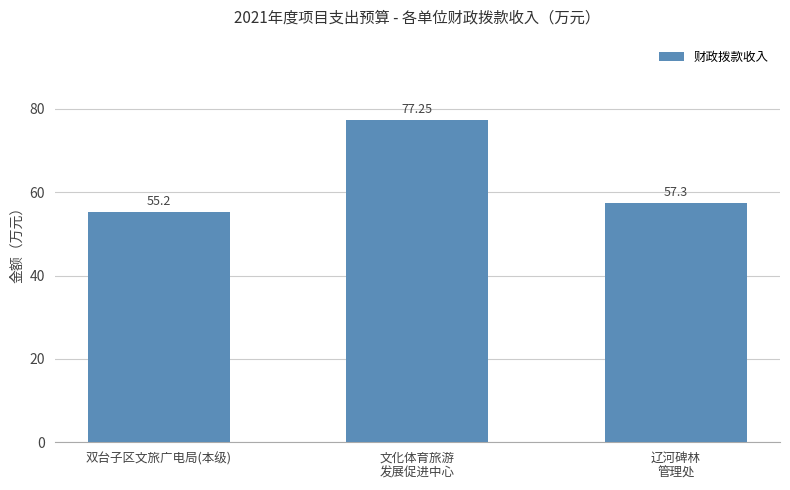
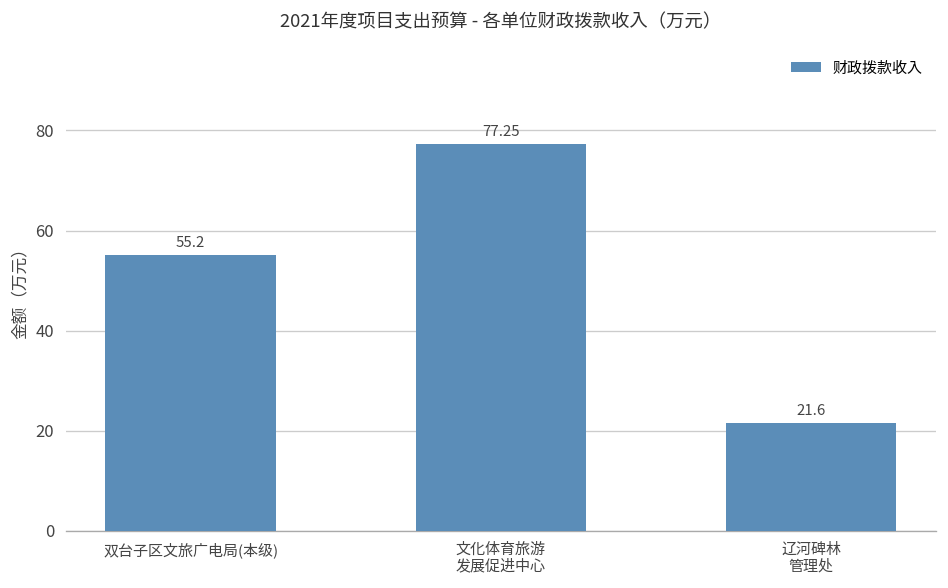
  {
    "双台子区文旅广电局(本级)": 55.2,
    "文化体育旅游 发展促进中心": 77.25,
-   "辽河碑林 管理处": 57.3
+   "辽河碑林 管理处": 21.6
  }
